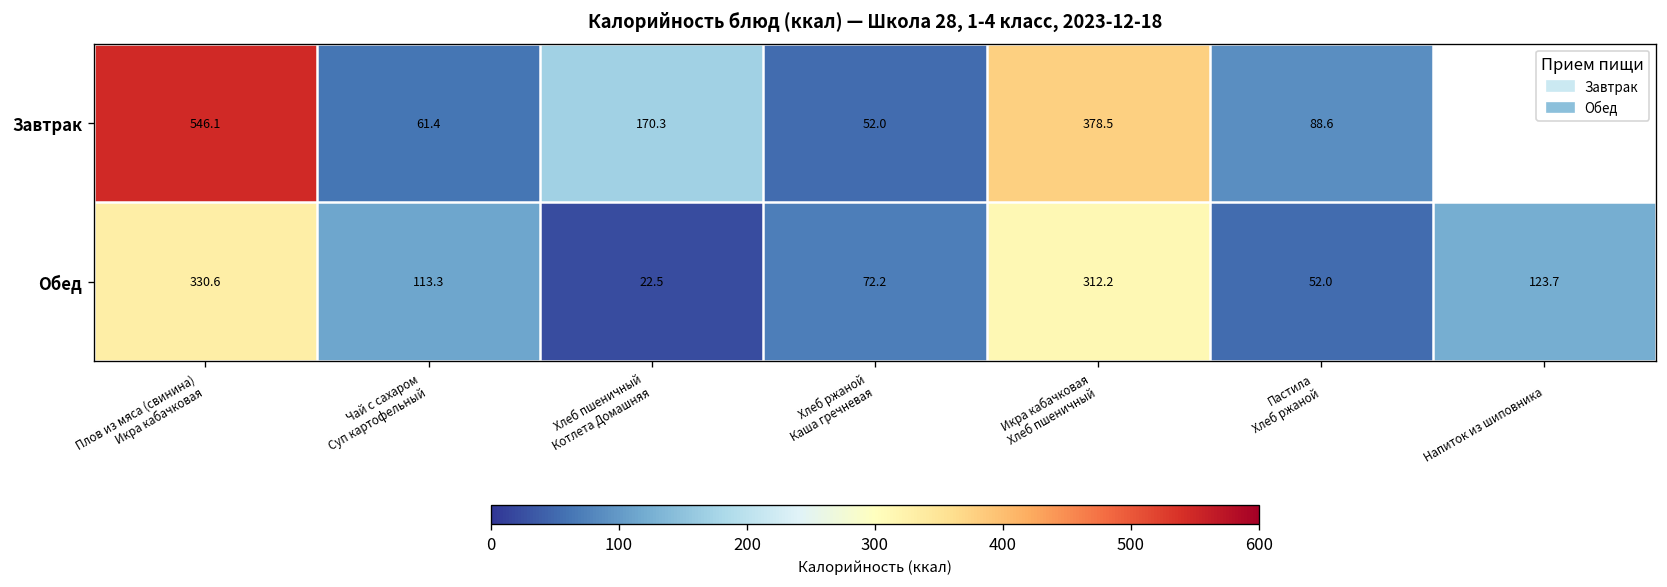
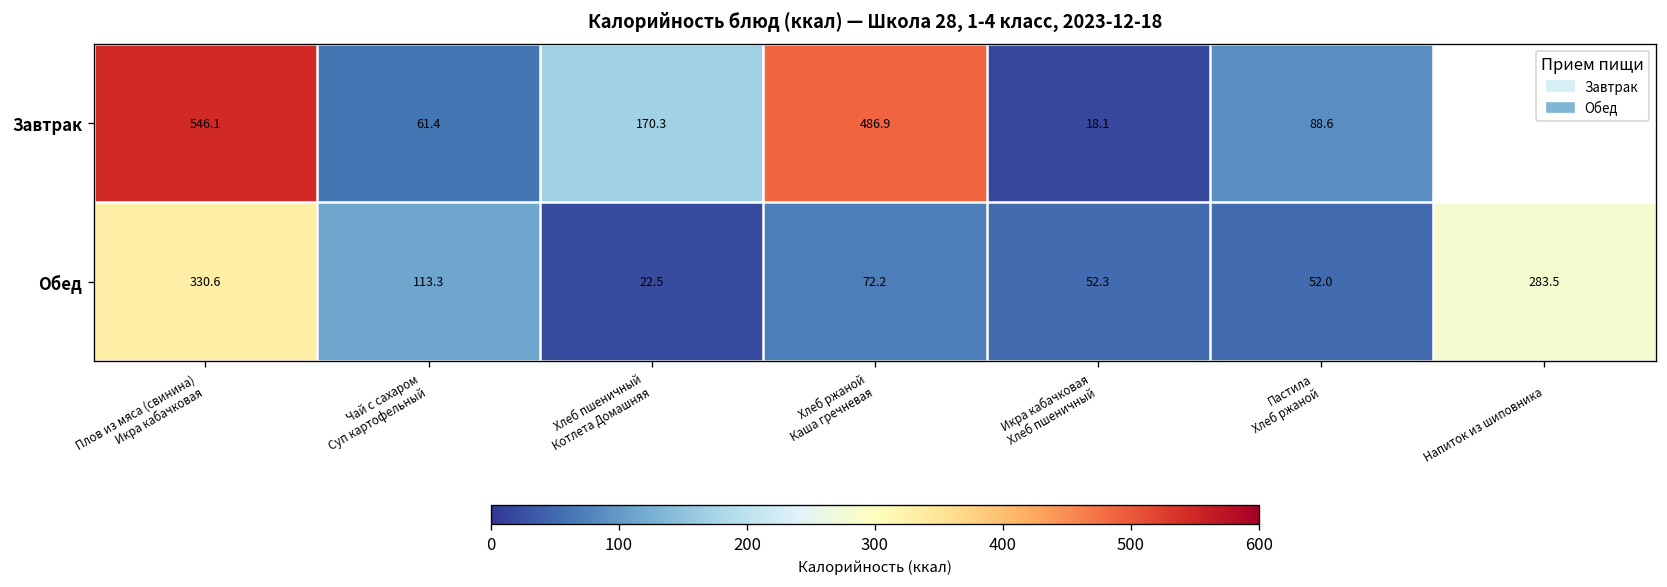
  {
    "Завтрак": {
      "Плов из мяса (свинина) Икра кабачковая": 546.1,
      "Чай с сахаром Суп картофельный": 61.4,
      "Хлеб пшеничный Котлета Домашняя": 170.3,
-     "Хлеб ржаной Каша гречневая": 52.0,
-     "Икра кабачковая Хлеб пшеничный": 378.5,
+     "Хлеб ржаной Каша гречневая": 486.9,
+     "Икра кабачковая Хлеб пшеничный": 18.1,
      "Пастила Хлеб ржаной": 88.6
    },
    "Обед": {
      "Плов из мяса (свинина) Икра кабачковая": 330.6,
      "Чай с сахаром Суп картофельный": 113.3,
      "Хлеб пшеничный Котлета Домашняя": 22.5,
      "Хлеб ржаной Каша гречневая": 72.2,
-     "Икра кабачковая Хлеб пшеничный": 312.2,
+     "Икра кабачковая Хлеб пшеничный": 52.3,
      "Пастила Хлеб ржаной": 52.0,
-     "Напиток из шиповника": 123.7
+     "Напиток из шиповника": 283.5
    }
  }
